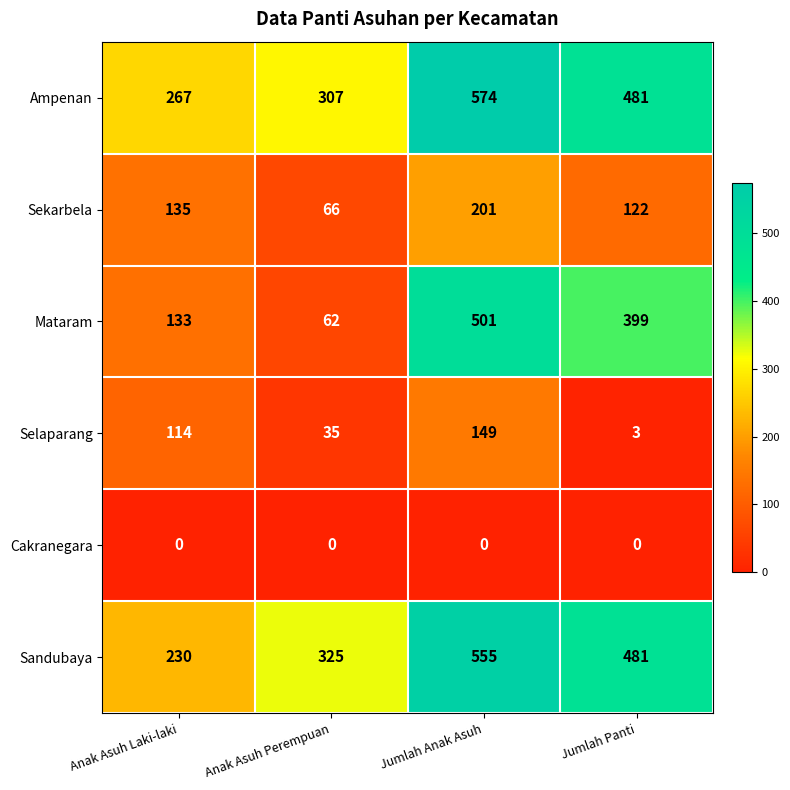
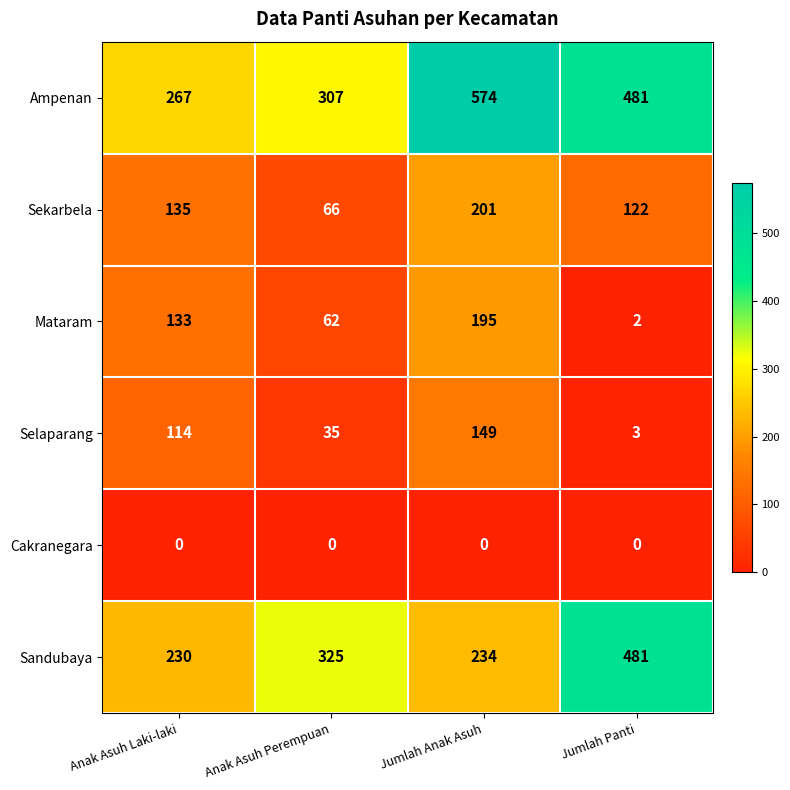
  {
    "Ampenan": {
      "Anak Asuh Laki-laki": 267,
      "Anak Asuh Perempuan": 307,
      "Jumlah Anak Asuh": 574,
      "Jumlah Panti": 481
    },
    "Sekarbela": {
      "Anak Asuh Laki-laki": 135,
      "Anak Asuh Perempuan": 66,
      "Jumlah Anak Asuh": 201,
      "Jumlah Panti": 122
    },
    "Mataram": {
      "Anak Asuh Laki-laki": 133,
      "Anak Asuh Perempuan": 62,
-     "Jumlah Anak Asuh": 501,
-     "Jumlah Panti": 399
+     "Jumlah Anak Asuh": 195,
+     "Jumlah Panti": 2
    },
    "Selaparang": {
      "Anak Asuh Laki-laki": 114,
      "Anak Asuh Perempuan": 35,
      "Jumlah Anak Asuh": 149,
      "Jumlah Panti": 3
    },
    "Cakranegara": {
      "Anak Asuh Laki-laki": 0,
      "Anak Asuh Perempuan": 0,
      "Jumlah Anak Asuh": 0,
      "Jumlah Panti": 0
    },
    "Sandubaya": {
      "Anak Asuh Laki-laki": 230,
      "Anak Asuh Perempuan": 325,
-     "Jumlah Anak Asuh": 555,
+     "Jumlah Anak Asuh": 234,
      "Jumlah Panti": 481
    }
  }
